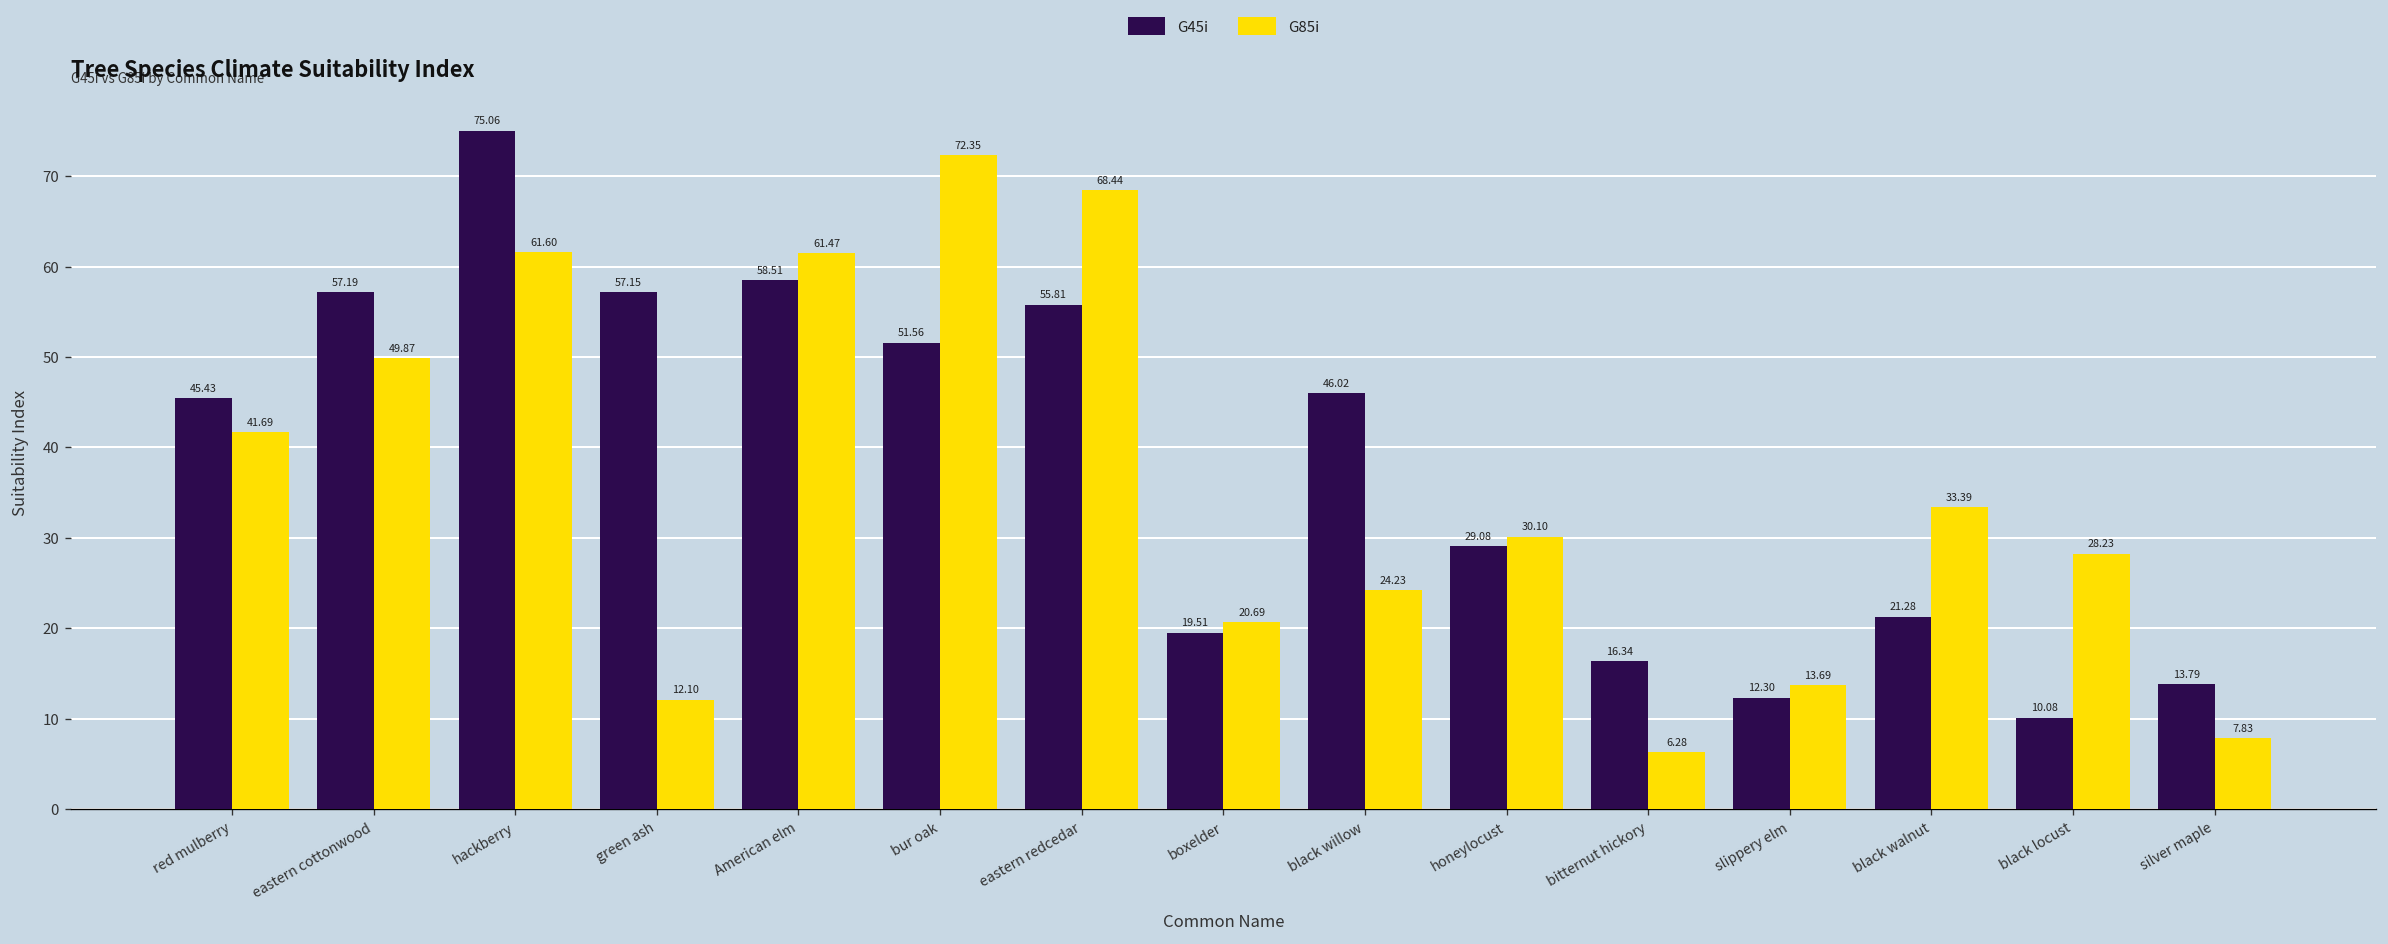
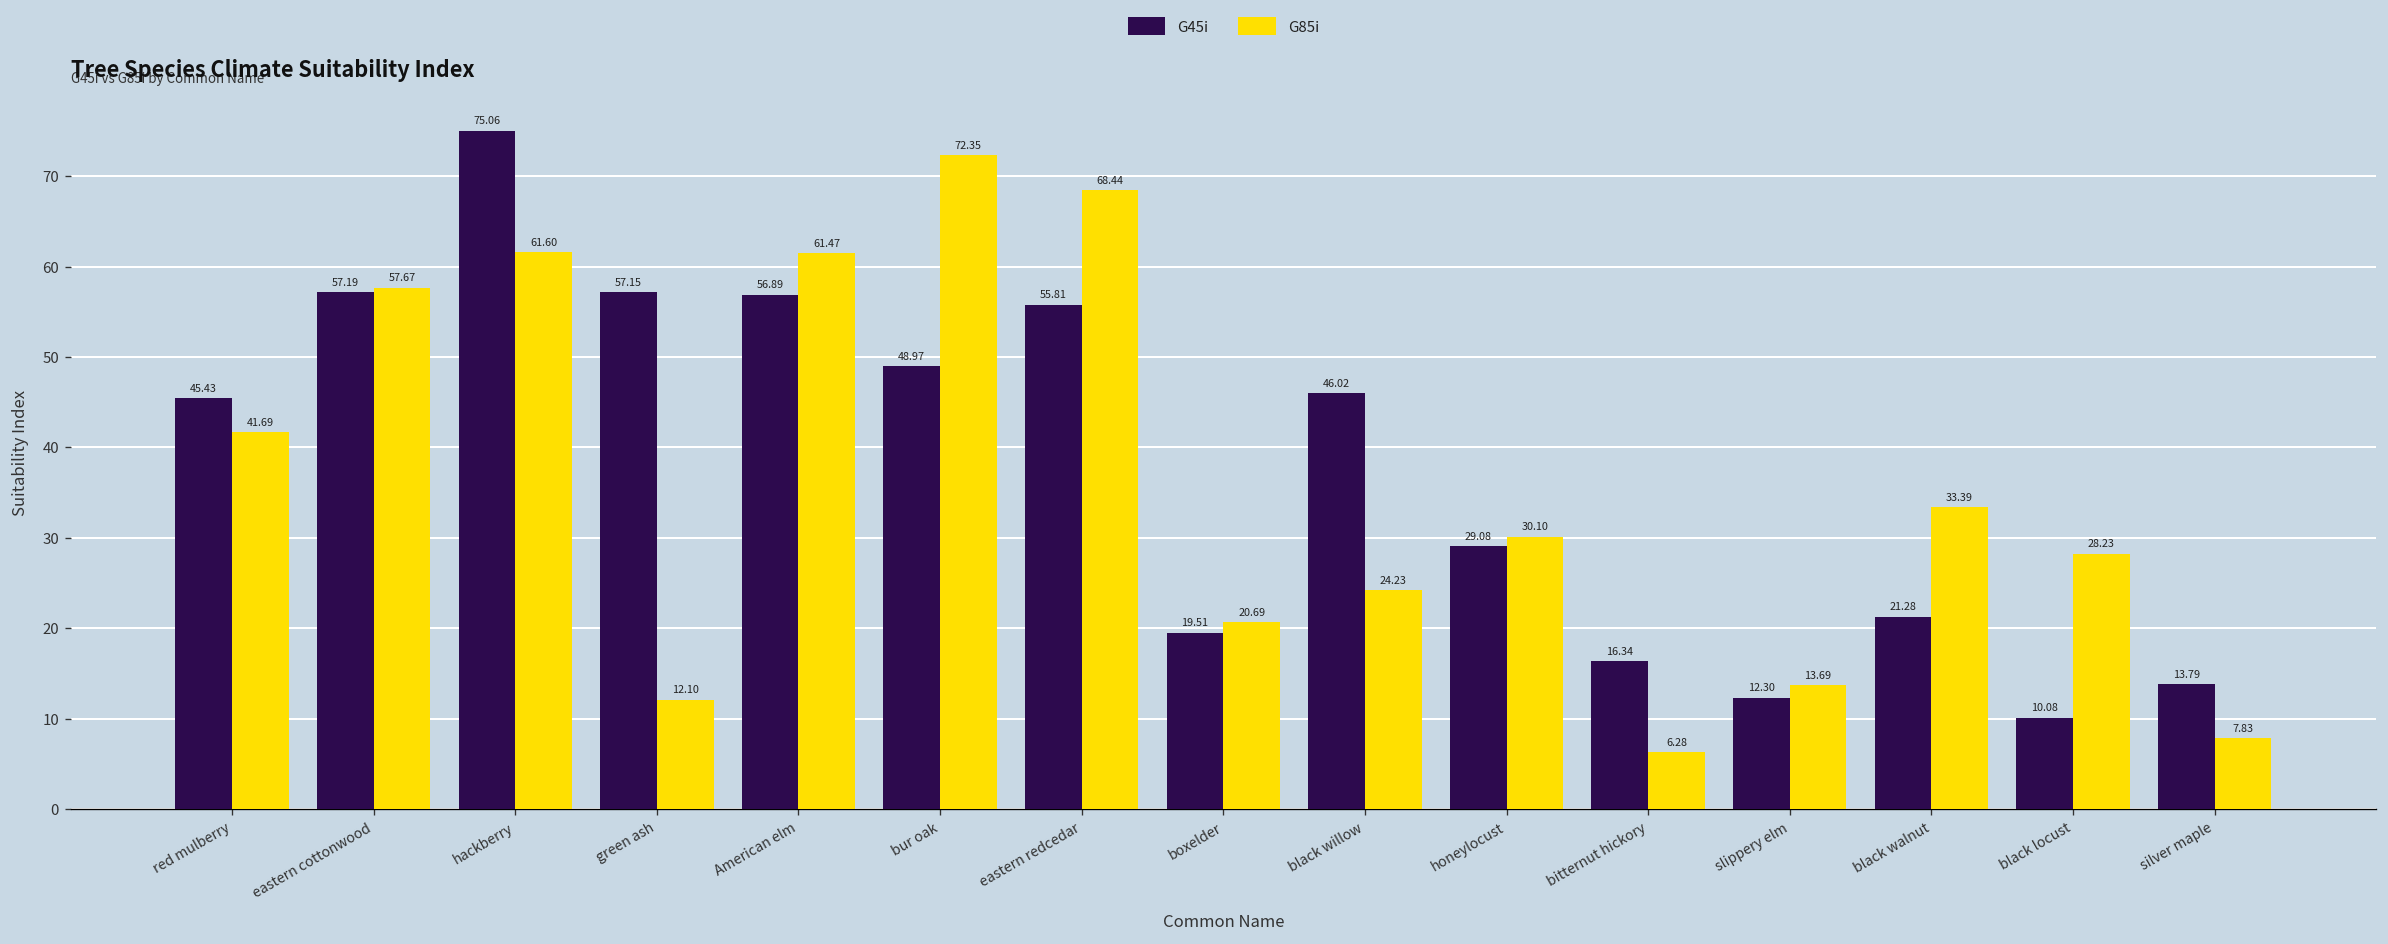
  {
    "G45i": {
      "red mulberry": 45.43,
      "eastern cottonwood": 57.19,
      "hackberry": 75.06,
      "green ash": 57.15,
-     "American elm": 58.51,
-     "bur oak": 51.56,
+     "American elm": 56.89,
+     "bur oak": 48.97,
      "eastern redcedar": 55.81,
      "boxelder": 19.51,
      "black willow": 46.02,
      "honeylocust": 29.08,
      "bitternut hickory": 16.34,
      "slippery elm": 12.30,
      "black walnut": 21.28,
      "black locust": 10.08,
      "silver maple": 13.79
    },
    "G85i": {
      "red mulberry": 41.69,
-     "eastern cottonwood": 49.87,
+     "eastern cottonwood": 57.67,
      "hackberry": 61.60,
      "green ash": 12.10,
      "American elm": 61.47,
      "bur oak": 72.35,
      "eastern redcedar": 68.44,
      "boxelder": 20.69,
      "black willow": 24.23,
      "honeylocust": 30.10,
      "bitternut hickory": 6.28,
      "slippery elm": 13.69,
      "black walnut": 33.39,
      "black locust": 28.23,
      "silver maple": 7.83
    }
  }
